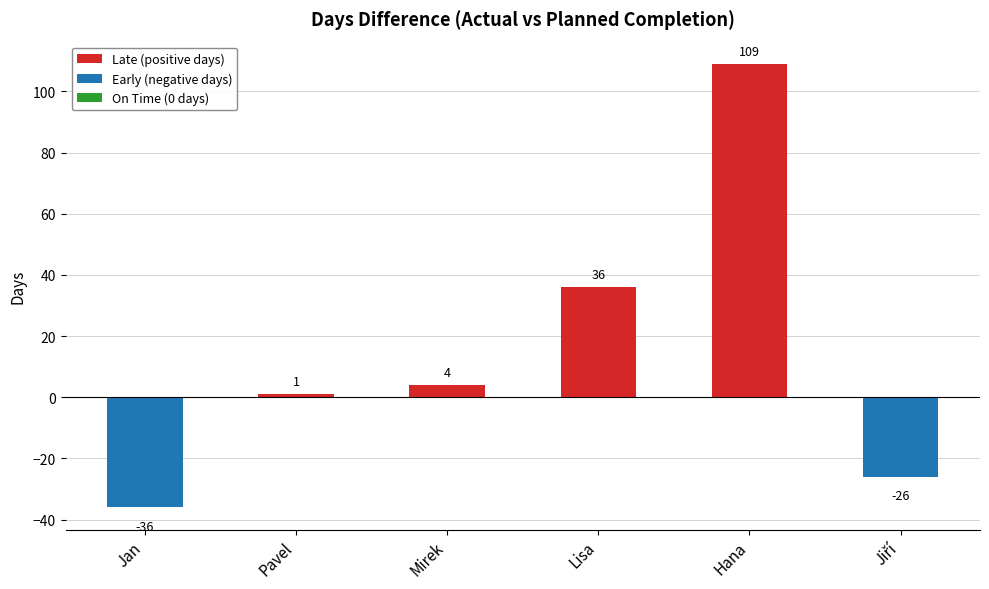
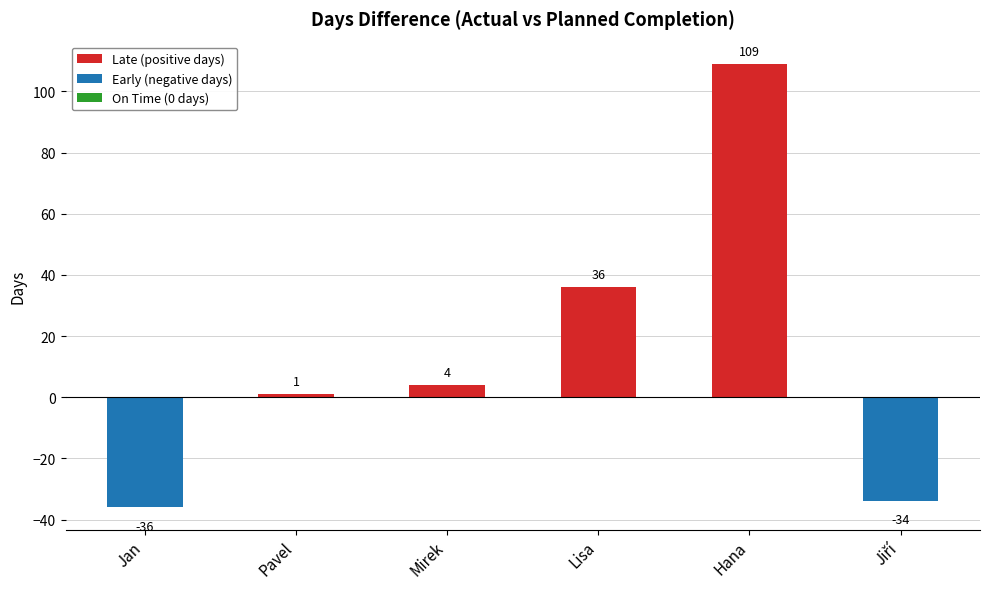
  {
    "Late (positive days)": {
      "Pavel": 1,
      "Mirek": 4,
      "Lisa": 36,
      "Hana": 109
    },
    "Early (negative days)": {
      "Jan": -36,
-     "Jiří": -26
+     "Jiří": -34
    },
    "On Time (0 days)": {
      "Mirek": 0
    }
  }
